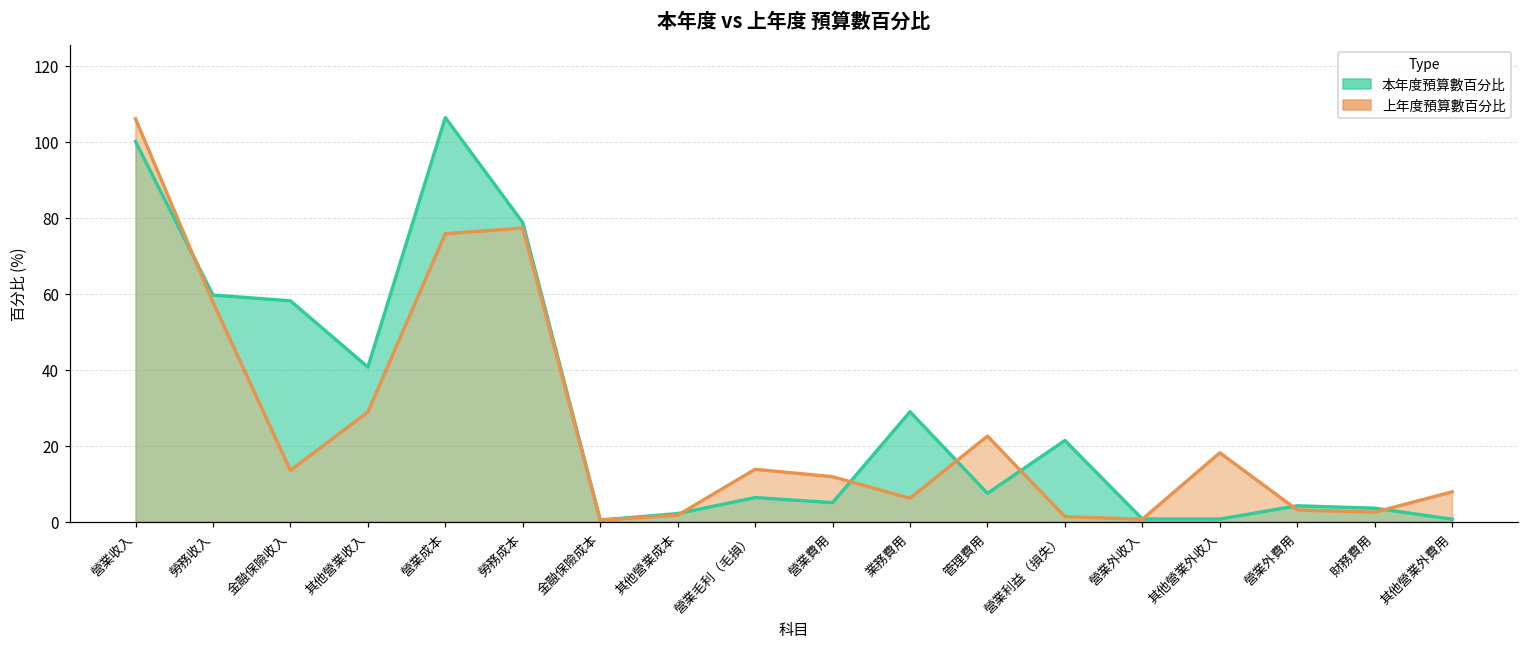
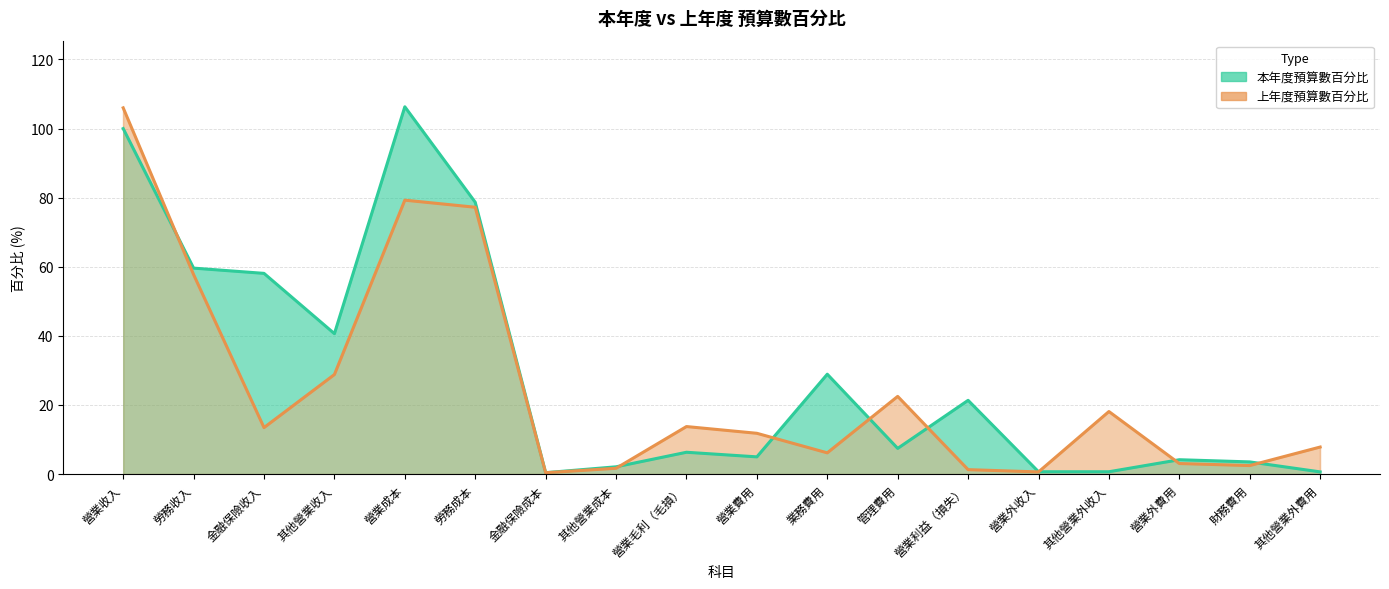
  {
    "本年度預算數百分比": {
      "營業收入": 100,
      "勞務收入": 60,
      "金融保險收入": 58,
      "其他營業收入": 41,
      "營業成本": 106,
      "勞務成本": 79,
      "營業毛利（毛損）": 6,
      "營業費用": 5,
      "業務費用": 29,
      "管理費用": 7,
      "營業利益（損失）": 21,
      "其他營業外收入": 1,
      "營業外費用": 4,
      "財務費用": 4,
      "其他營業外費用": 1
    },
    "上年度預算數百分比": {
      "營業收入": 106,
      "勞務收入": 58,
      "金融保險收入": 13,
      "其他營業收入": 29,
-     "營業成本": 76,
+     "營業成本": 79,
      "勞務成本": 77,
      "營業毛利（毛損）": 14,
      "營業費用": 12,
      "業務費用": 6,
      "管理費用": 22,
      "營業利益（損失）": 1,
      "其他營業外收入": 18,
      "營業外費用": 3,
      "財務費用": 2,
      "其他營業外費用": 8
    }
  }
